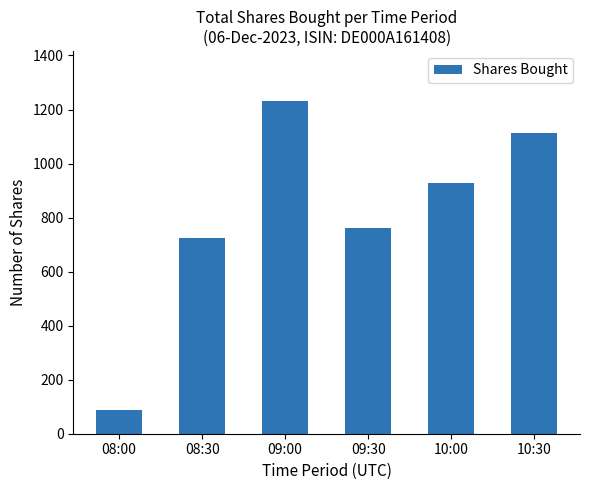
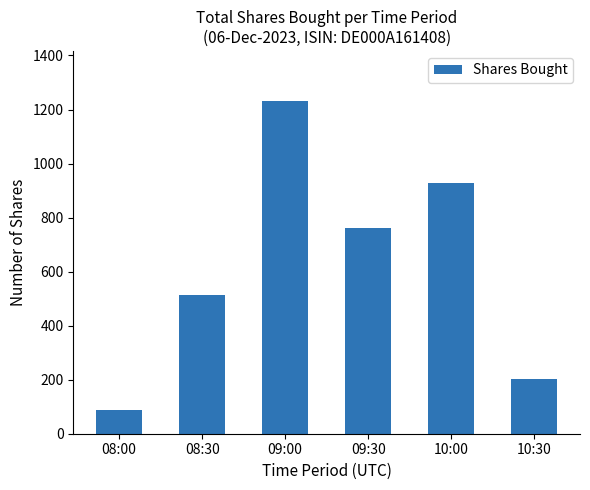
  {
    "08:00": 90,
-   "08:30": 730,
+   "08:30": 510,
    "09:00": 1230,
    "09:30": 760,
    "10:00": 930,
-   "10:30": 1110
+   "10:30": 200
  }
